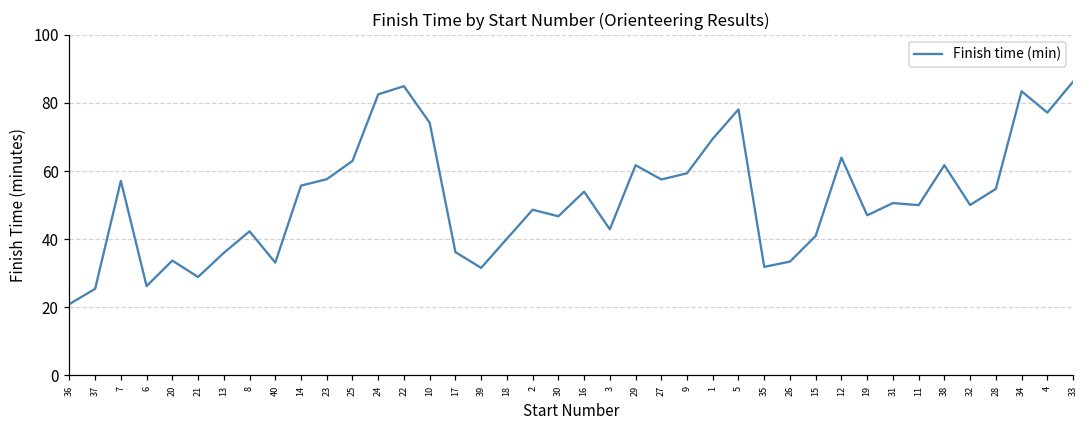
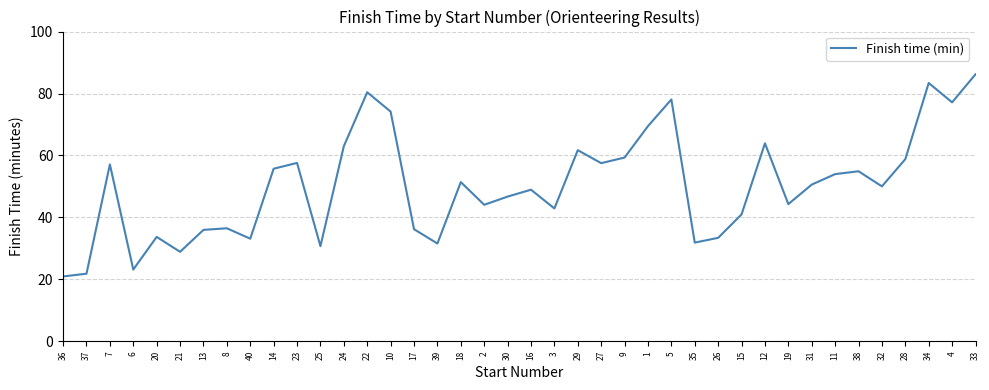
  {
    "36": 21,
-   "37": 25,
+   "37": 22,
    "7": 57,
-   "6": 26,
+   "6": 23,
    "20": 34,
    "21": 29,
    "13": 36,
-   "8": 42,
+   "8": 37,
    "40": 33,
    "14": 56,
    "23": 58,
-   "25": 63,
-   "24": 83,
-   "22": 85,
+   "25": 31,
+   "24": 63,
+   "22": 80,
    "10": 74,
    "17": 36,
    "39": 32,
-   "18": 40,
-   "2": 49,
+   "18": 51,
+   "2": 44,
    "30": 47,
-   "16": 54,
+   "16": 49,
    "3": 43,
    "29": 62,
    "27": 58,
    "9": 59,
    "1": 69,
    "5": 78,
    "35": 32,
    "26": 33,
    "15": 41,
    "12": 64,
-   "19": 47,
+   "19": 44,
    "31": 51,
-   "11": 50,
-   "38": 62,
+   "11": 54,
+   "38": 55,
    "32": 50,
-   "28": 55,
+   "28": 59,
    "34": 83,
    "4": 77,
    "33": 86
  }
